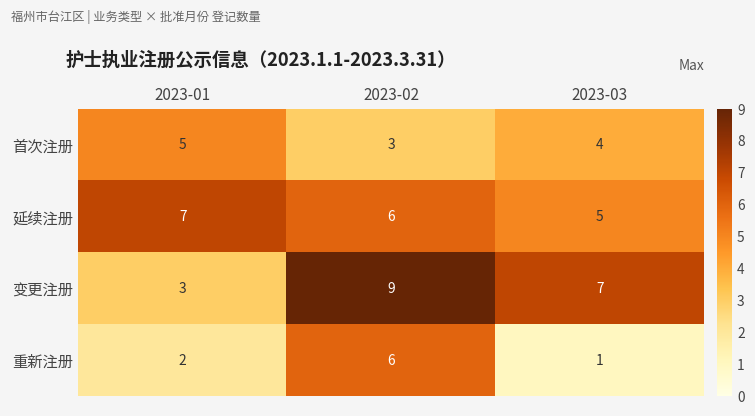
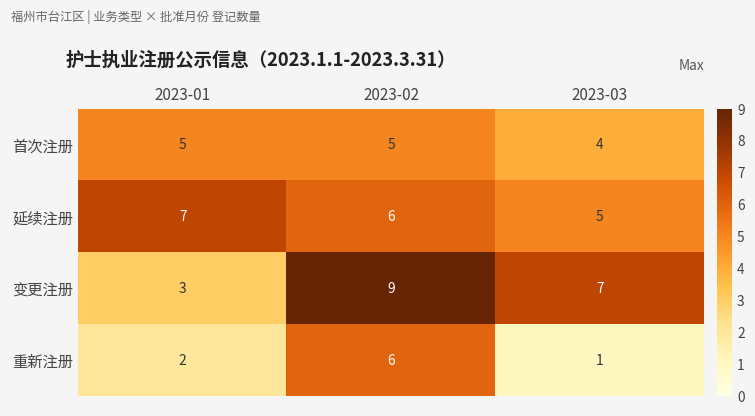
  {
    "首次注册": {
      "2023-01": 5,
-     "2023-02": 3,
+     "2023-02": 5,
      "2023-03": 4
    },
    "延续注册": {
      "2023-01": 7,
      "2023-02": 6,
      "2023-03": 5
    },
    "变更注册": {
      "2023-01": 3,
      "2023-02": 9,
      "2023-03": 7
    },
    "重新注册": {
      "2023-01": 2,
      "2023-02": 6,
      "2023-03": 1
    }
  }
